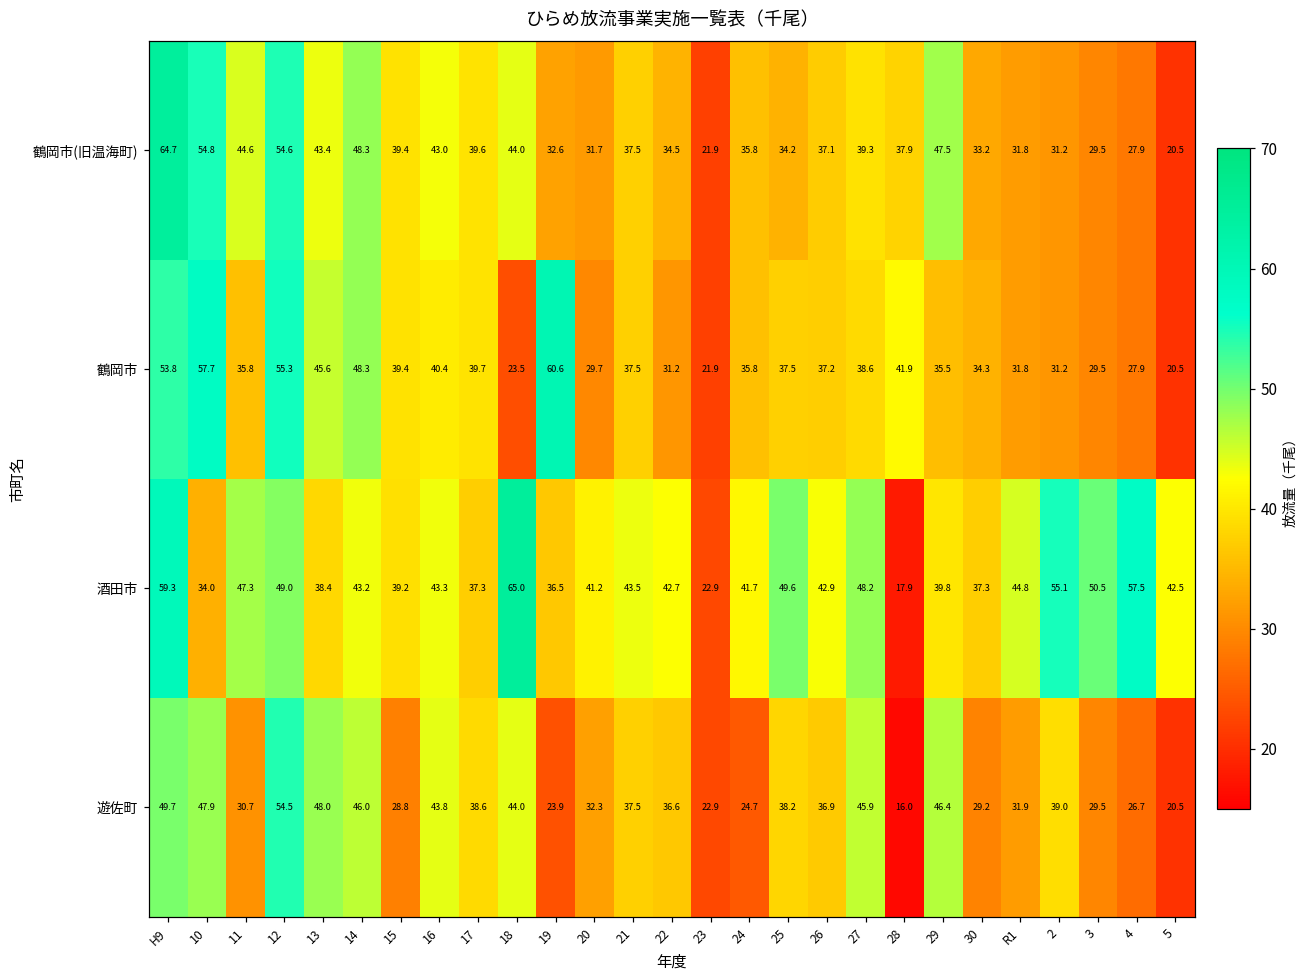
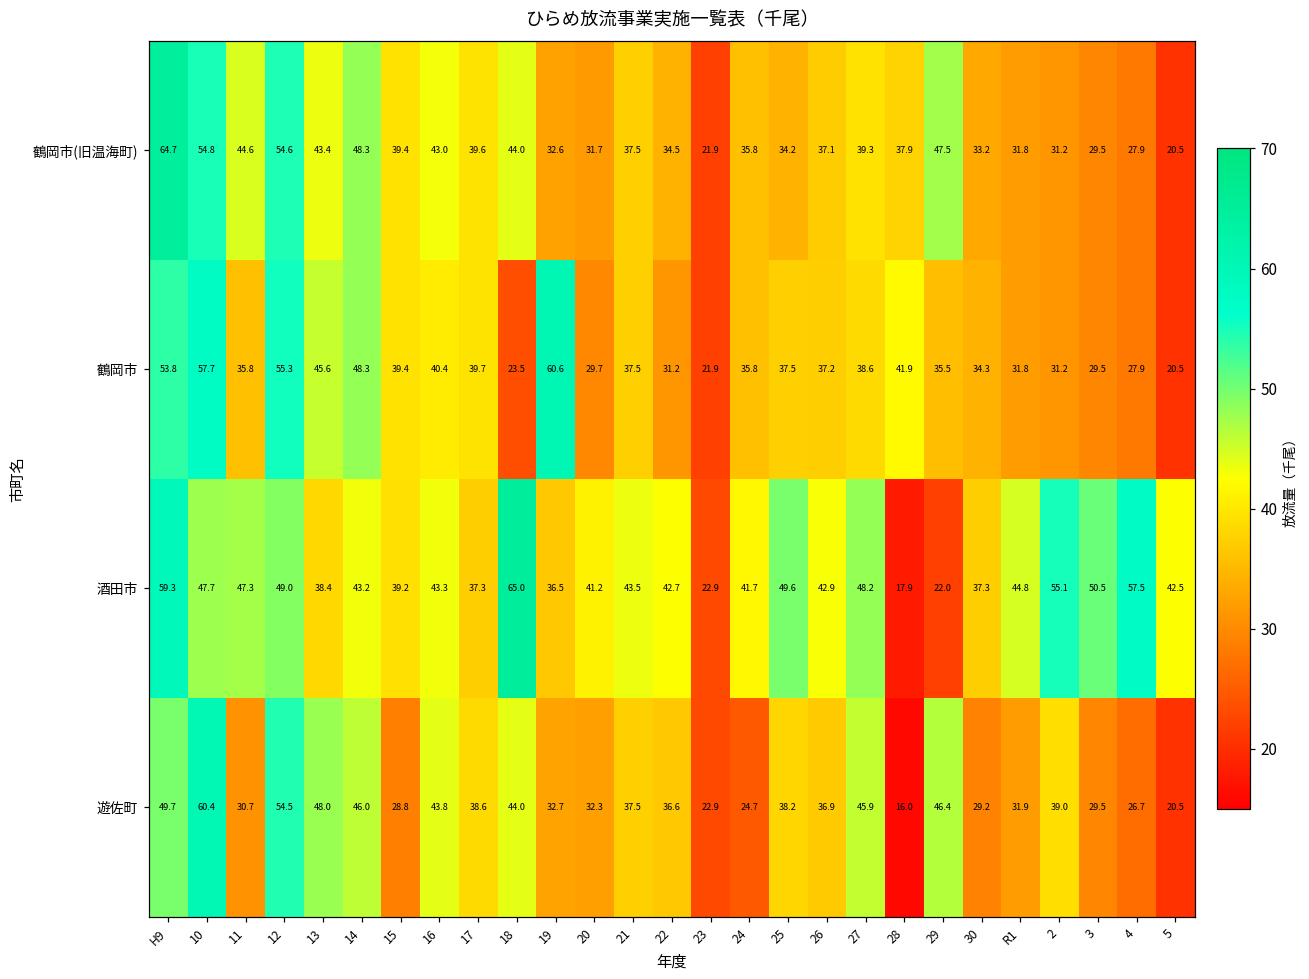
  {
    "鶴岡市(旧温海町)": {
      "H9": 64.7,
      "10": 54.8,
      "11": 44.6,
      "12": 54.6,
      "13": 43.4,
      "14": 48.3,
      "15": 39.4,
      "16": 43.0,
      "17": 39.6,
      "18": 44.0,
      "19": 32.6,
      "20": 31.7,
      "21": 37.5,
      "22": 34.5,
      "23": 21.9,
      "24": 35.8,
      "25": 34.2,
      "26": 37.1,
      "27": 39.3,
      "28": 37.9,
      "29": 47.5,
      "30": 33.2,
      "R1": 31.8,
      "2": 31.2,
      "3": 29.5,
      "4": 27.9,
      "5": 20.5
    },
    "鶴岡市": {
      "H9": 53.8,
      "10": 57.7,
      "11": 35.8,
      "12": 55.3,
      "13": 45.6,
      "14": 48.3,
      "15": 39.4,
      "16": 40.4,
      "17": 39.7,
      "18": 23.5,
      "19": 60.6,
      "20": 29.7,
      "21": 37.5,
      "22": 31.2,
      "23": 21.9,
      "24": 35.8,
      "25": 37.5,
      "26": 37.2,
      "27": 38.6,
      "28": 41.9,
      "29": 35.5,
      "30": 34.3,
      "R1": 31.8,
      "2": 31.2,
      "3": 29.5,
      "4": 27.9,
      "5": 20.5
    },
    "酒田市": {
      "H9": 59.3,
-     "10": 34.0,
+     "10": 47.7,
      "11": 47.3,
      "12": 49.0,
      "13": 38.4,
      "14": 43.2,
      "15": 39.2,
      "16": 43.3,
      "17": 37.3,
      "18": 65.0,
      "19": 36.5,
      "20": 41.2,
      "21": 43.5,
      "22": 42.7,
      "23": 22.9,
      "24": 41.7,
      "25": 49.6,
      "26": 42.9,
      "27": 48.2,
      "28": 17.9,
-     "29": 39.8,
+     "29": 22.0,
      "30": 37.3,
      "R1": 44.8,
      "2": 55.1,
      "3": 50.5,
      "4": 57.5,
      "5": 42.5
    },
    "遊佐町": {
      "H9": 49.7,
-     "10": 47.9,
+     "10": 60.4,
      "11": 30.7,
      "12": 54.5,
      "13": 48.0,
      "14": 46.0,
      "15": 28.8,
      "16": 43.8,
      "17": 38.6,
      "18": 44.0,
-     "19": 23.9,
+     "19": 32.7,
      "20": 32.3,
      "21": 37.5,
      "22": 36.6,
      "23": 22.9,
      "24": 24.7,
      "25": 38.2,
      "26": 36.9,
      "27": 45.9,
      "28": 16.0,
      "29": 46.4,
      "30": 29.2,
      "R1": 31.9,
      "2": 39.0,
      "3": 29.5,
      "4": 26.7,
      "5": 20.5
    }
  }
